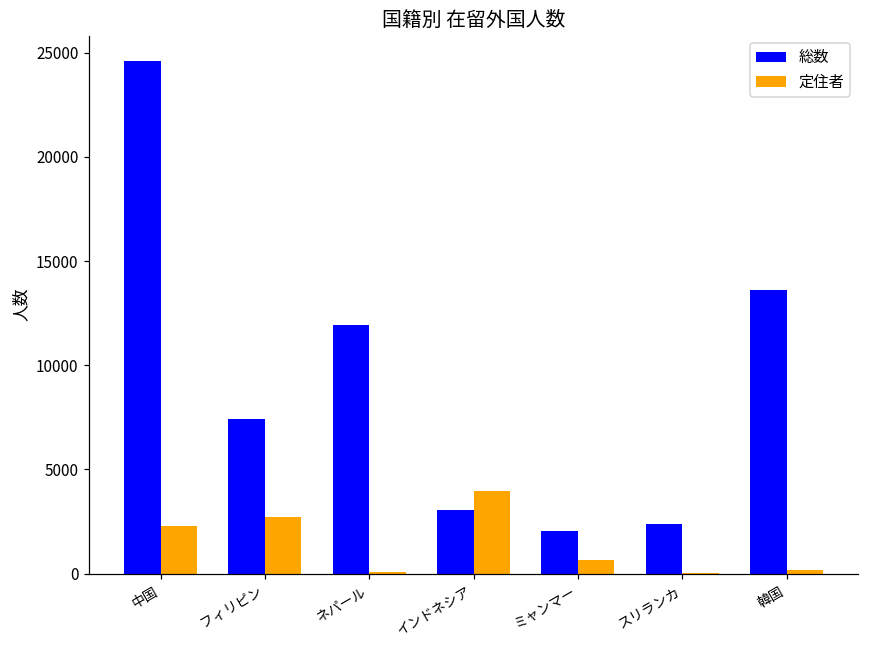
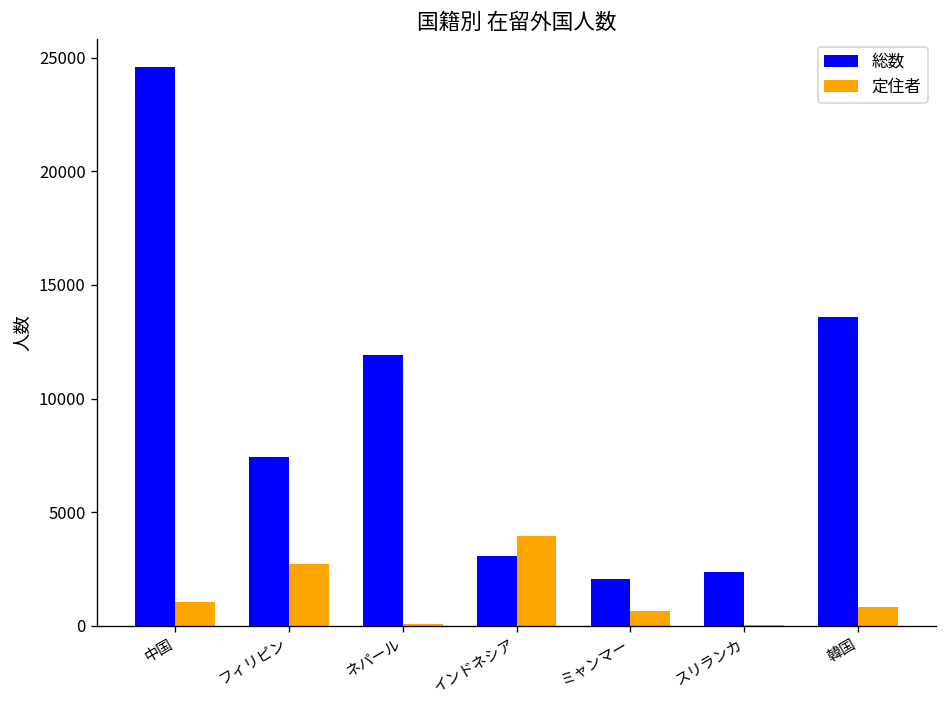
  {
    "総数": {
      "中国": 24600,
      "フィリピン": 7400,
      "ネパール": 11900,
      "インドネシア": 3100,
      "ミャンマー": 2100,
      "スリランカ": 2400,
      "韓国": 13600
    },
    "定住者": {
-     "中国": 2300,
+     "中国": 1100,
      "フィリピン": 2700,
      "インドネシア": 4000,
      "ミャンマー": 700,
-     "韓国": 200
+     "韓国": 800
    }
  }
